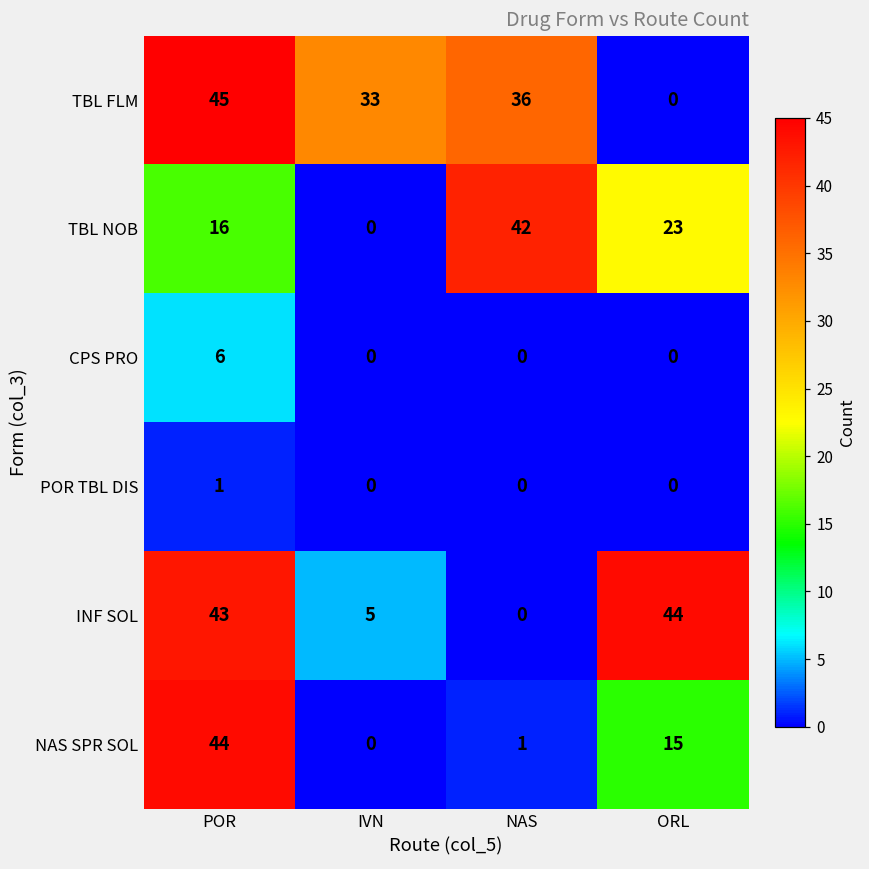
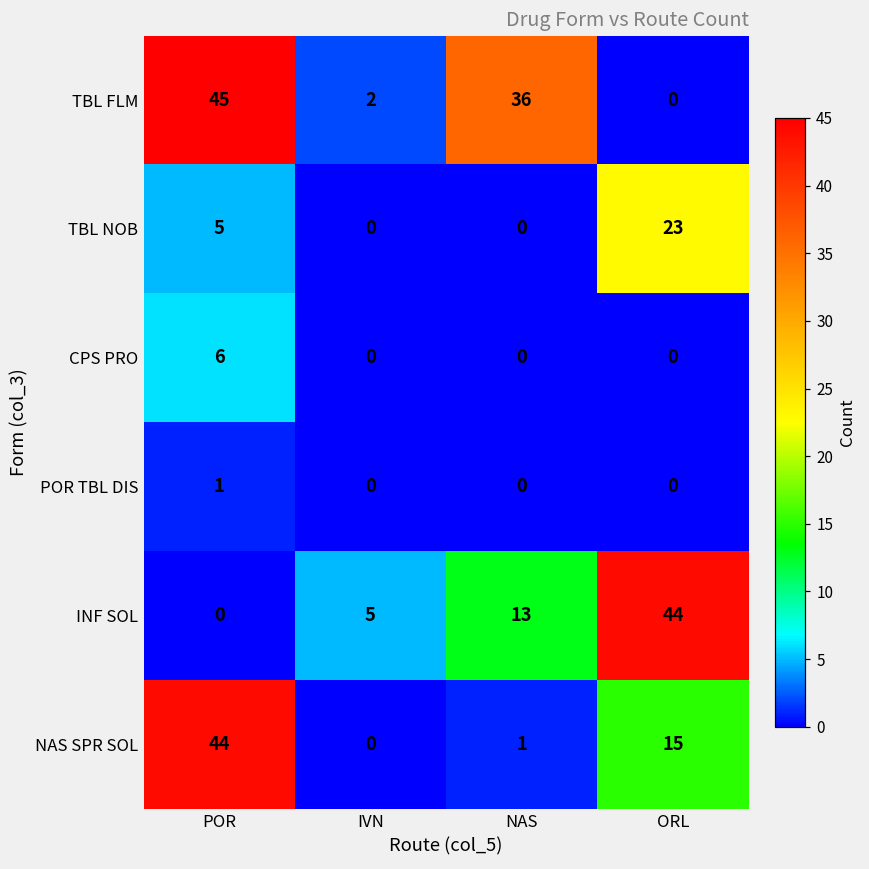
  {
    "TBL FLM": {
      "POR": 45,
-     "IVN": 33,
+     "IVN": 2,
      "NAS": 36,
      "ORL": 0
    },
    "TBL NOB": {
-     "POR": 16,
+     "POR": 5,
      "IVN": 0,
-     "NAS": 42,
+     "NAS": 0,
      "ORL": 23
    },
    "CPS PRO": {
      "POR": 6,
      "IVN": 0,
      "NAS": 0,
      "ORL": 0
    },
    "POR TBL DIS": {
      "POR": 1,
      "IVN": 0,
      "NAS": 0,
      "ORL": 0
    },
    "INF SOL": {
-     "POR": 43,
+     "POR": 0,
      "IVN": 5,
-     "NAS": 0,
+     "NAS": 13,
      "ORL": 44
    },
    "NAS SPR SOL": {
      "POR": 44,
      "IVN": 0,
      "NAS": 1,
      "ORL": 15
    }
  }
